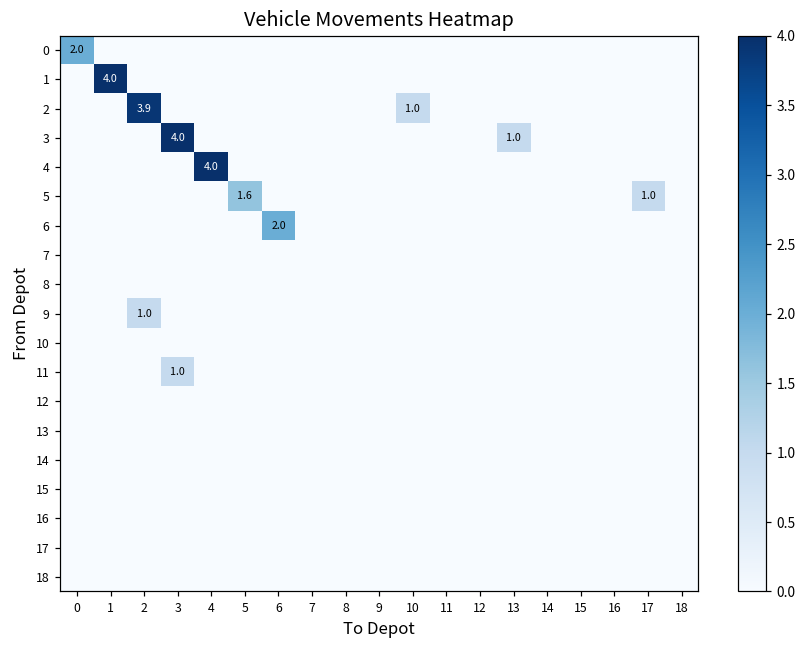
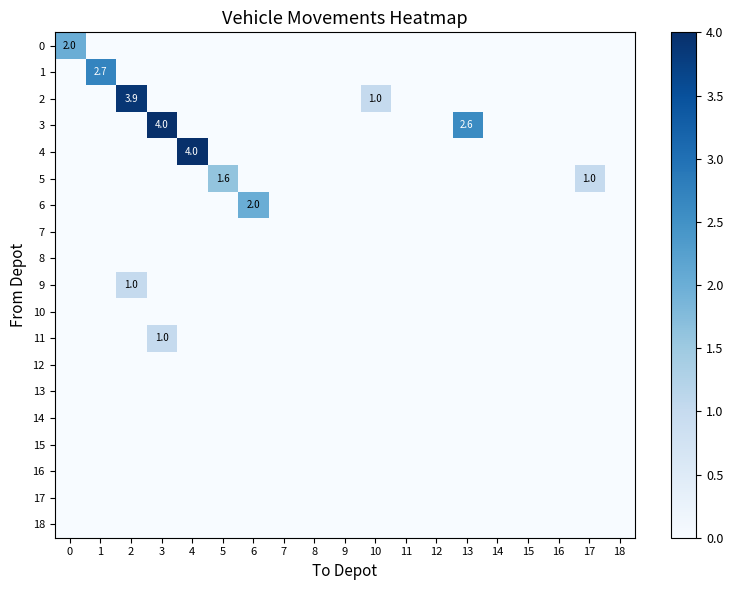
  {
    "0": {
      "0": 2.0
    },
    "1": {
-     "1": 4.0
+     "1": 2.7
    },
    "2": {
      "2": 3.9,
      "10": 1.0
    },
    "3": {
      "3": 4.0,
-     "13": 1.0
+     "13": 2.6
    },
    "4": {
      "4": 4.0
    },
    "5": {
      "5": 1.6,
      "17": 1.0
    },
    "6": {
      "6": 2.0
    },
    "9": {
      "2": 1.0
    },
    "11": {
      "3": 1.0
    }
  }
